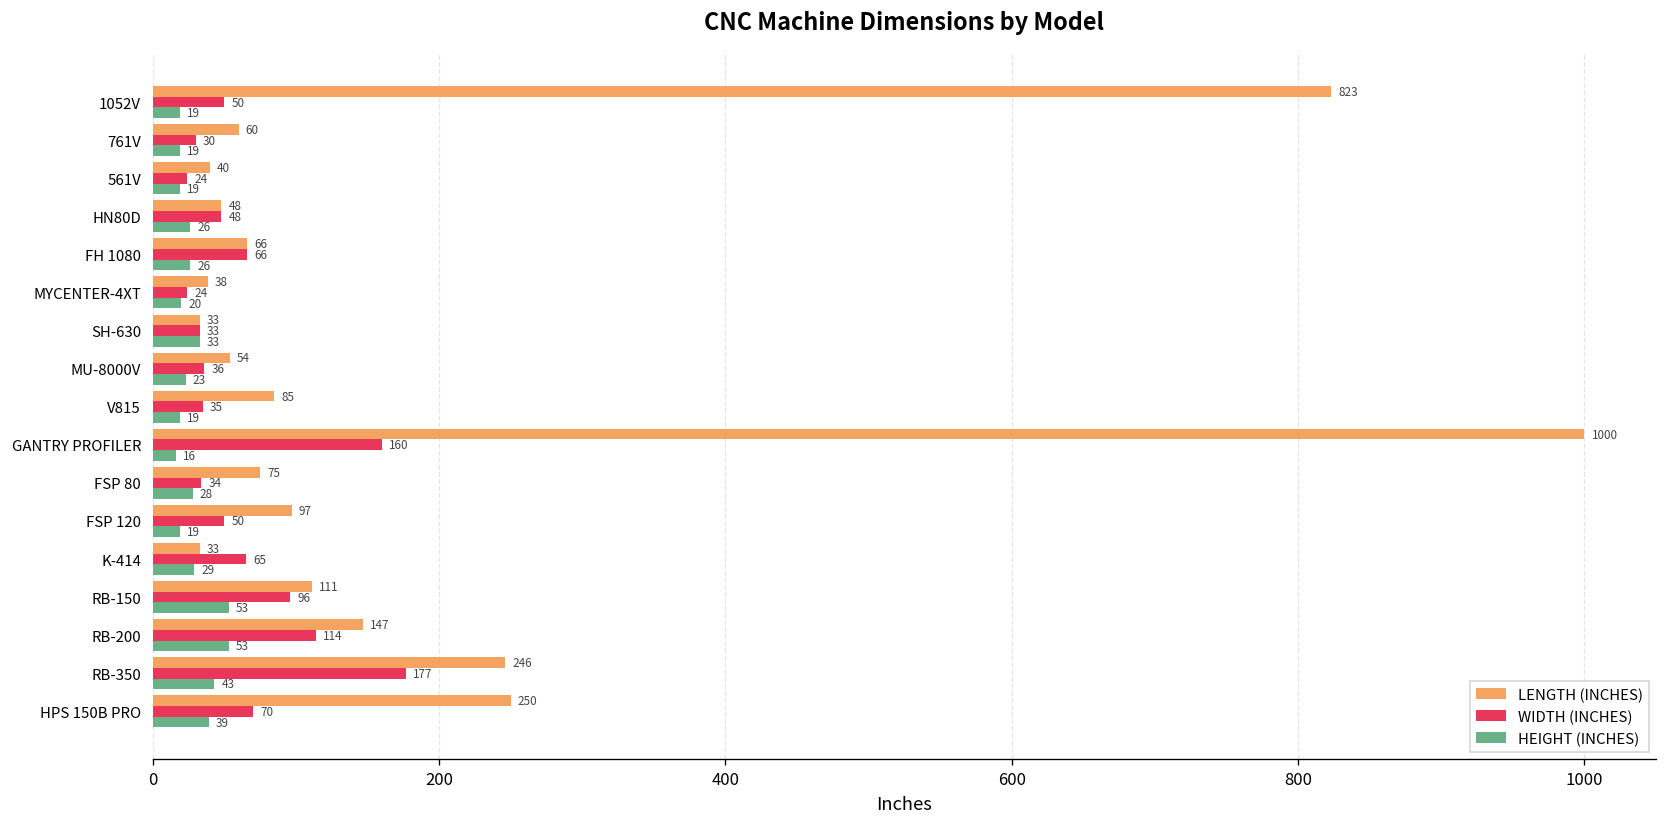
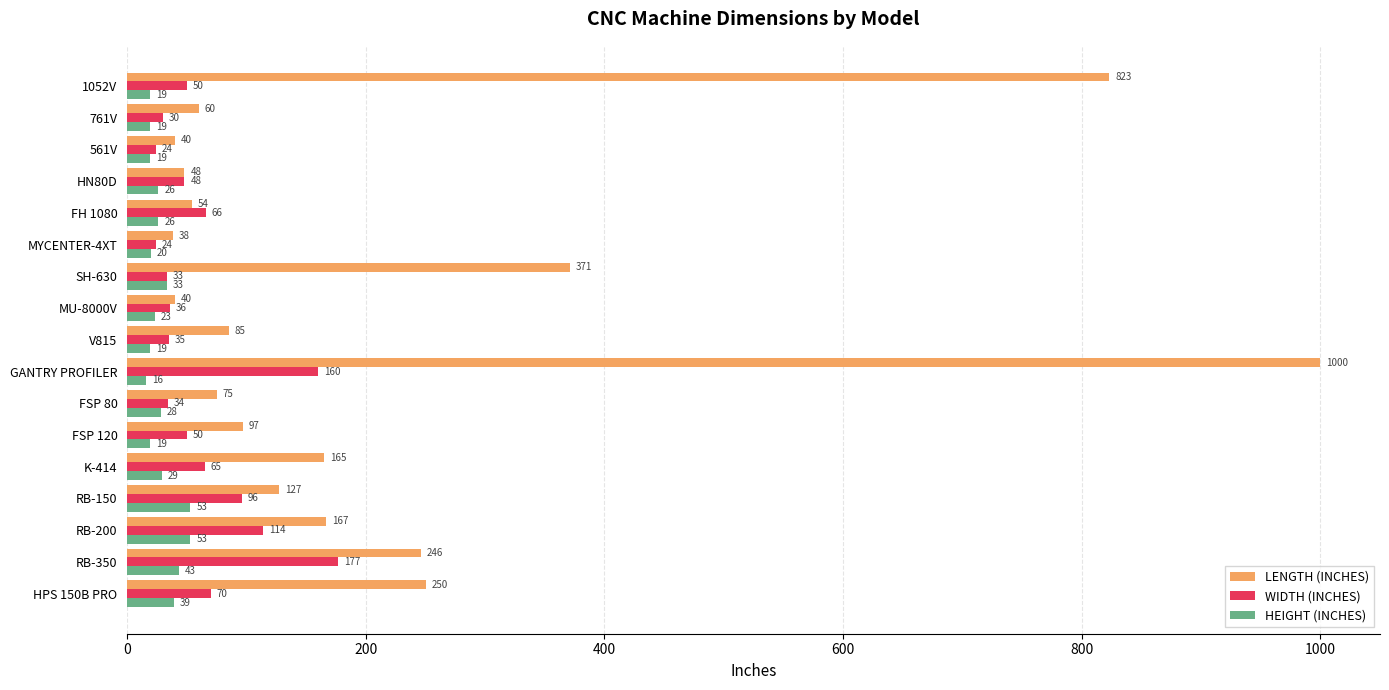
  {
    "LENGTH (INCHES)": {
      "1052V": 823,
      "761V": 60,
      "561V": 40,
      "HN80D": 48,
-     "FH 1080": 66,
+     "FH 1080": 54,
      "MYCENTER-4XT": 38,
-     "SH-630": 33,
-     "MU-8000V": 54,
+     "SH-630": 371,
+     "MU-8000V": 40,
      "V815": 85,
      "GANTRY PROFILER": 1000,
      "FSP 80": 75,
      "FSP 120": 97,
-     "K-414": 33,
-     "RB-150": 111,
-     "RB-200": 147,
+     "K-414": 165,
+     "RB-150": 127,
+     "RB-200": 167,
      "RB-350": 246,
      "HPS 150B PRO": 250
    },
    "WIDTH (INCHES)": {
      "1052V": 50,
      "761V": 30,
      "561V": 24,
      "HN80D": 48,
      "FH 1080": 66,
      "MYCENTER-4XT": 24,
      "SH-630": 33,
      "MU-8000V": 36,
      "V815": 35,
      "GANTRY PROFILER": 160,
      "FSP 80": 34,
      "FSP 120": 50,
      "K-414": 65,
      "RB-150": 96,
      "RB-200": 114,
      "RB-350": 177,
      "HPS 150B PRO": 70
    },
    "HEIGHT (INCHES)": {
      "1052V": 19,
      "761V": 19,
      "561V": 19,
      "HN80D": 26,
      "FH 1080": 26,
      "MYCENTER-4XT": 20,
      "SH-630": 33,
      "MU-8000V": 23,
      "V815": 19,
      "GANTRY PROFILER": 16,
      "FSP 80": 28,
      "FSP 120": 19,
      "K-414": 29,
      "RB-150": 53,
      "RB-200": 53,
      "RB-350": 43,
      "HPS 150B PRO": 39
    }
  }
